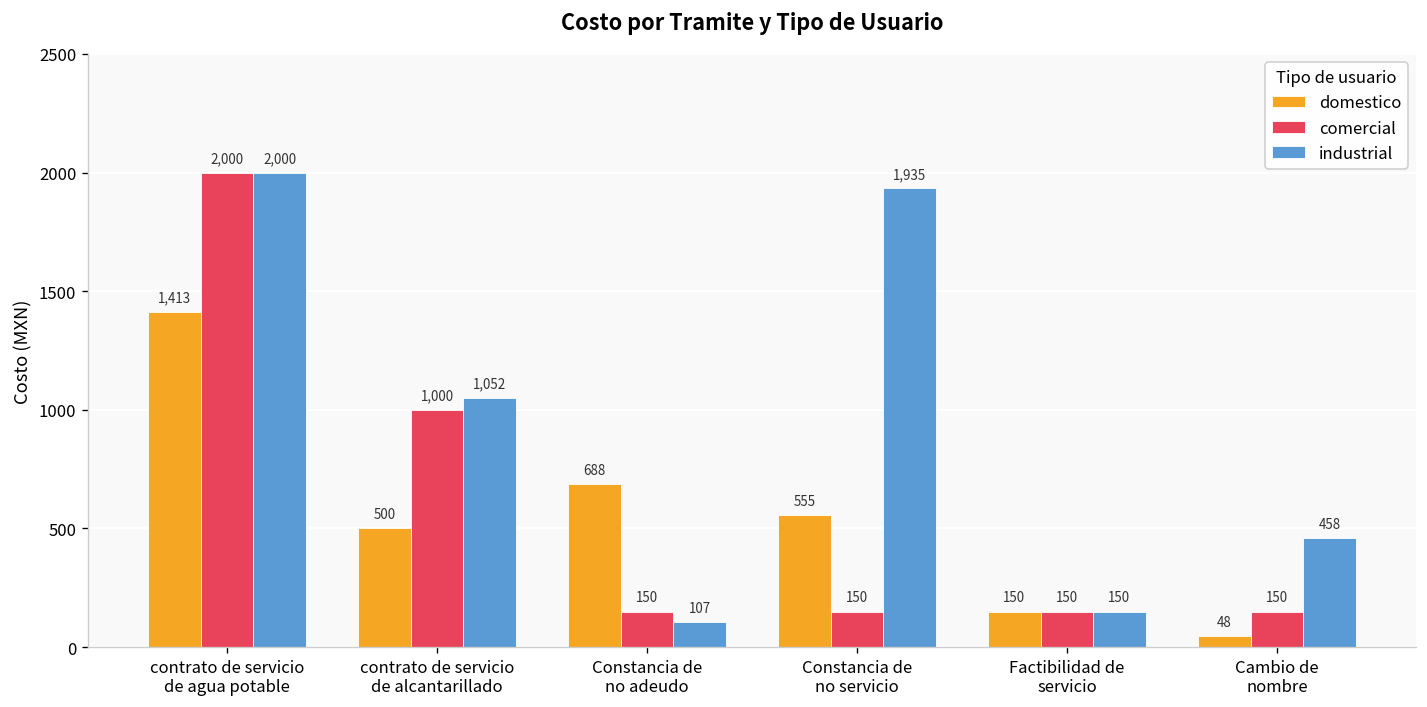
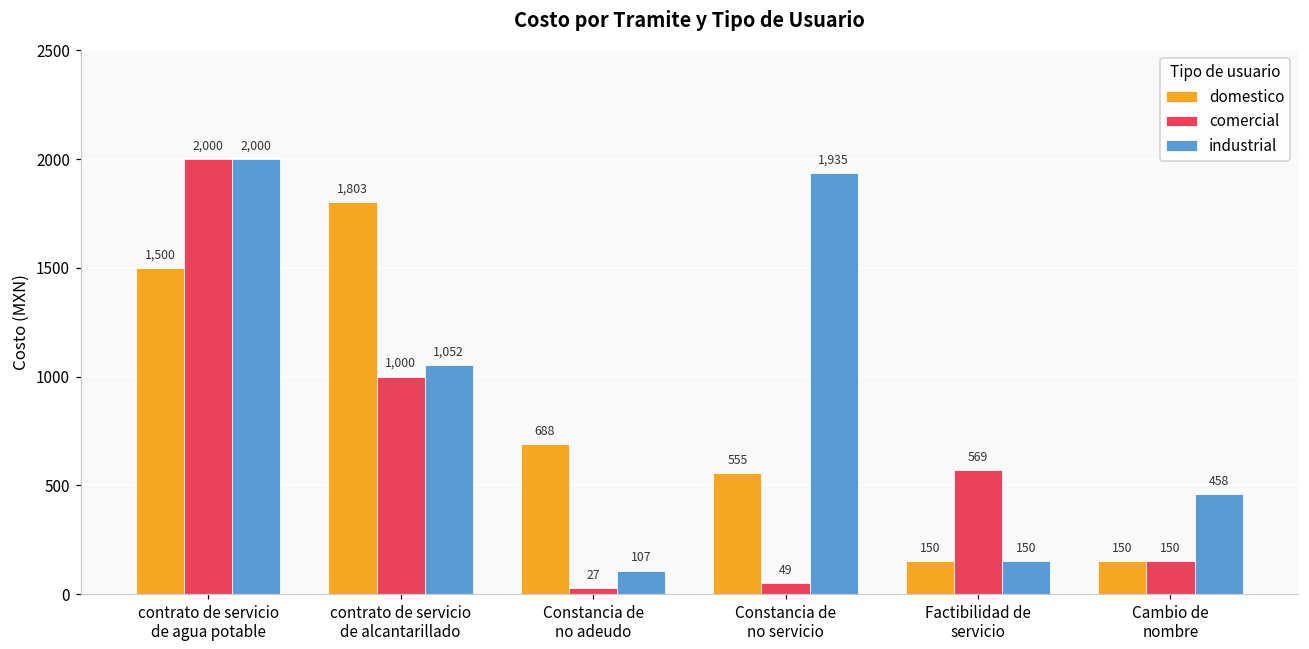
  {
    "domestico": {
-     "contrato de servicio de agua potable": "1,413",
-     "contrato de servicio de alcantarillado": "500",
+     "contrato de servicio de agua potable": "1,500",
+     "contrato de servicio de alcantarillado": "1,803",
      "Constancia de no adeudo": "688",
      "Constancia de no servicio": "555",
      "Factibilidad de servicio": "150",
-     "Cambio de nombre": "48"
+     "Cambio de nombre": "150"
    },
    "comercial": {
      "contrato de servicio de agua potable": "2,000",
      "contrato de servicio de alcantarillado": "1,000",
-     "Constancia de no adeudo": "150",
-     "Constancia de no servicio": "150",
-     "Factibilidad de servicio": "150",
+     "Constancia de no adeudo": "27",
+     "Constancia de no servicio": "49",
+     "Factibilidad de servicio": "569",
      "Cambio de nombre": "150"
    },
    "industrial": {
      "contrato de servicio de agua potable": "2,000",
      "contrato de servicio de alcantarillado": "1,052",
      "Constancia de no adeudo": "107",
      "Constancia de no servicio": "1,935",
      "Factibilidad de servicio": "150",
      "Cambio de nombre": "458"
    }
  }
